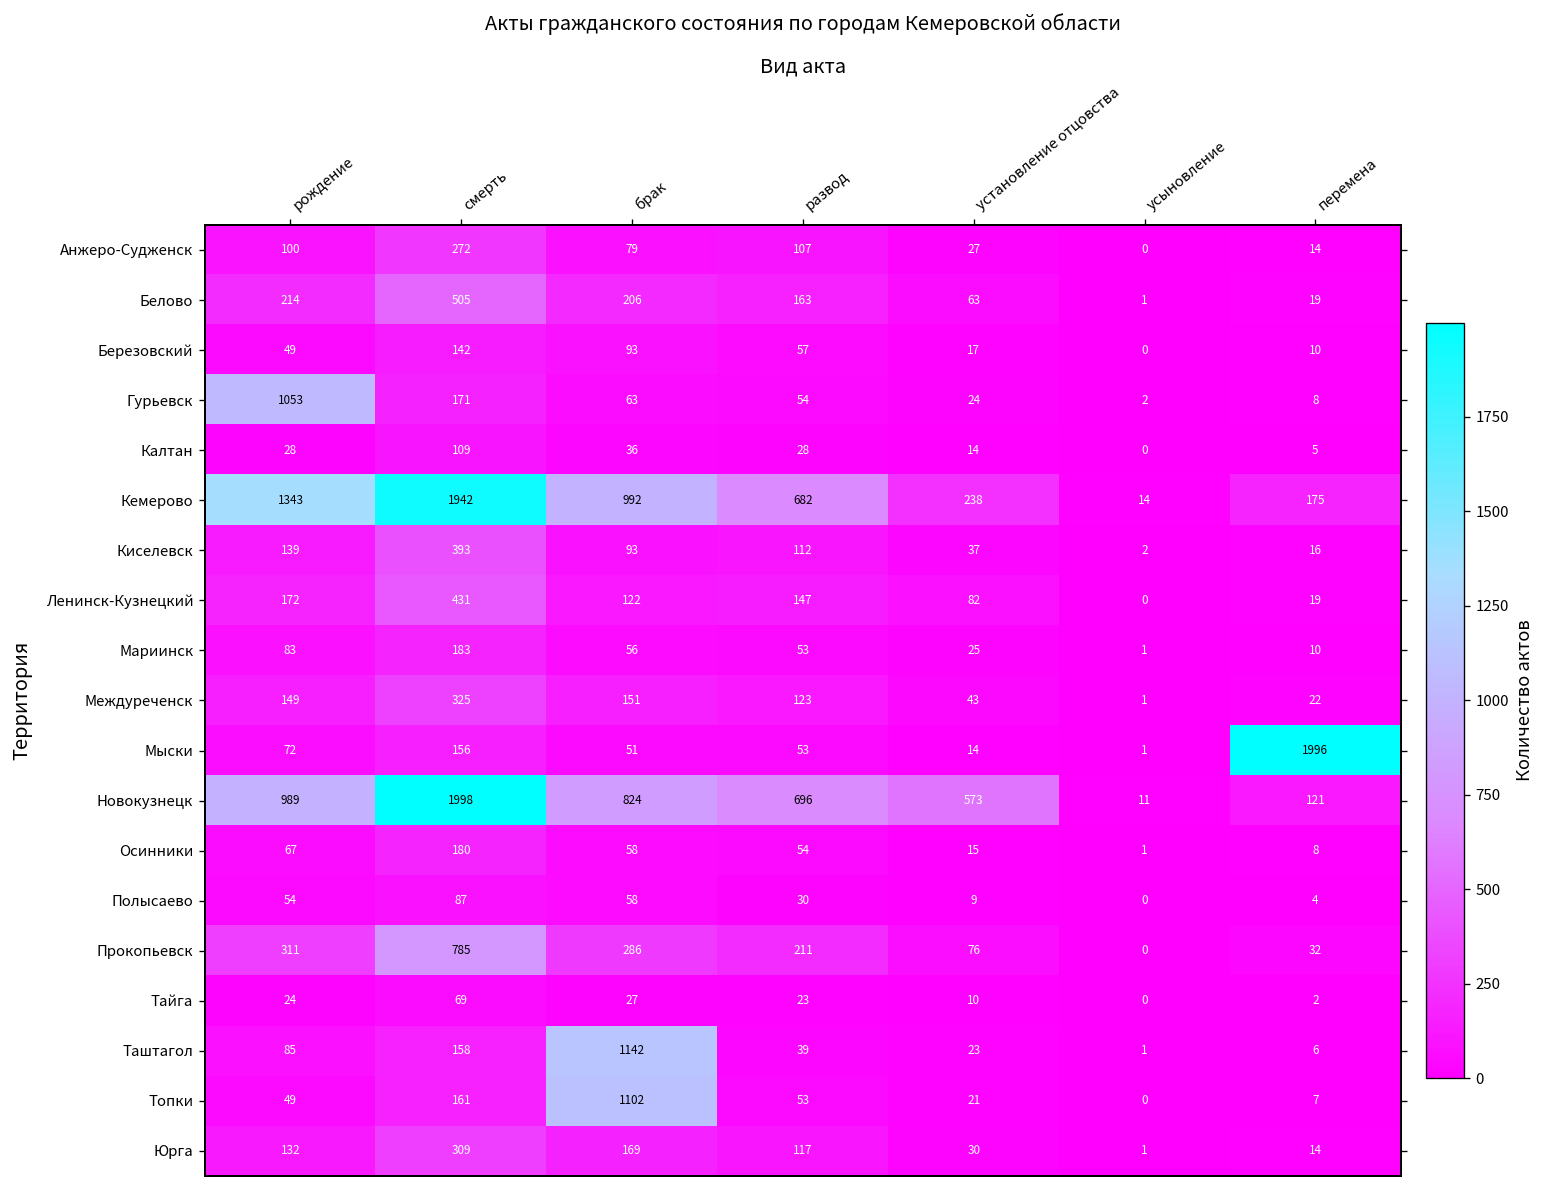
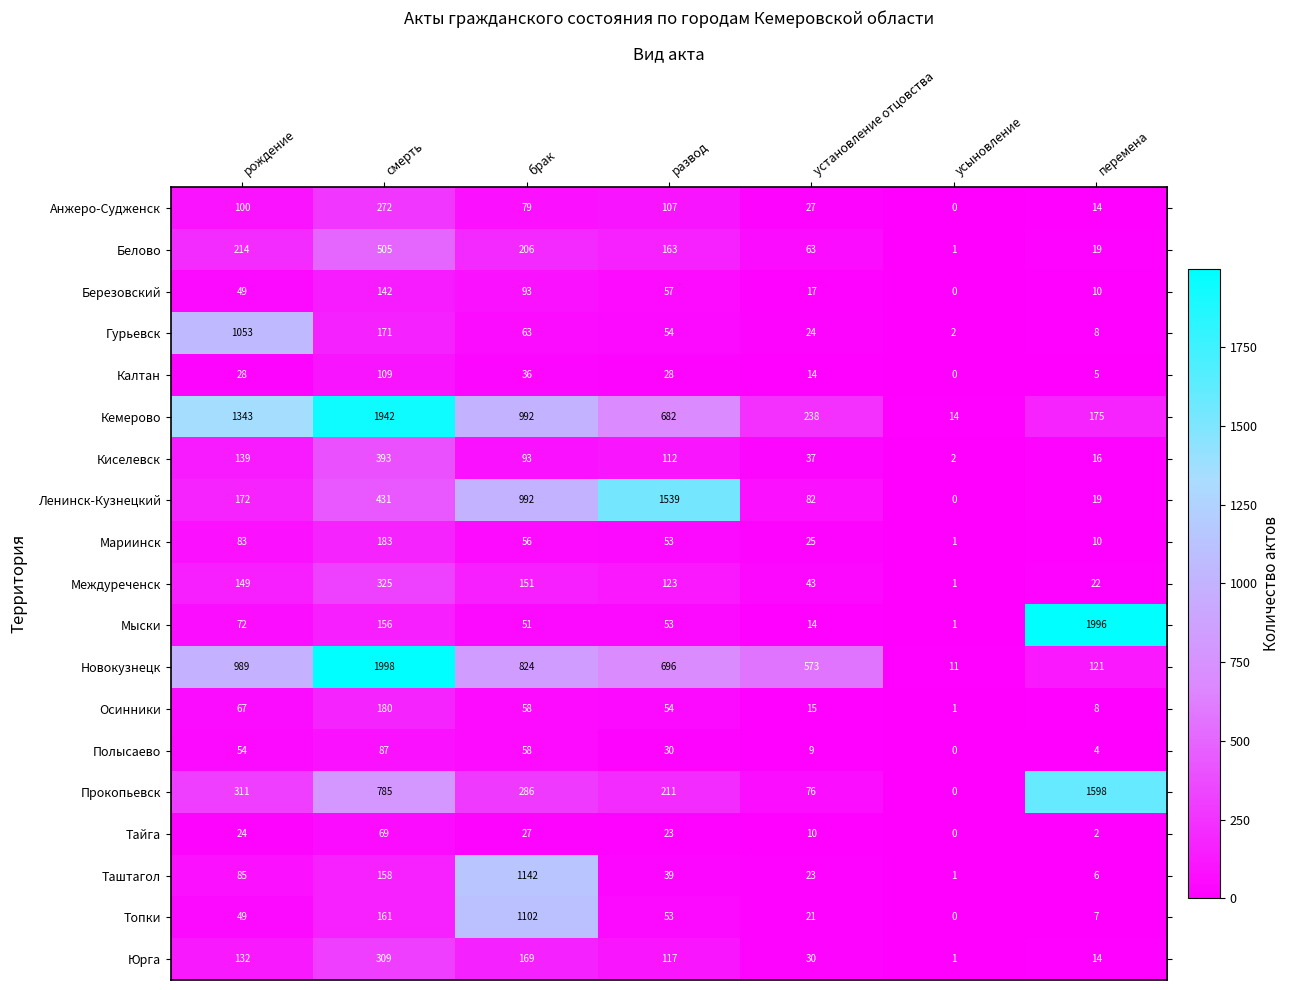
  {
    "Анжеро-Судженск": {
      "рождение": 100,
      "смерть": 272,
      "брак": 79,
      "развод": 107,
      "установление отцовства": 27,
      "усыновление": 0,
      "перемена": 14
    },
    "Белово": {
      "рождение": 214,
      "смерть": 505,
      "брак": 206,
      "развод": 163,
      "установление отцовства": 63,
      "усыновление": 1,
      "перемена": 19
    },
    "Березовский": {
      "рождение": 49,
      "смерть": 142,
      "брак": 93,
      "развод": 57,
      "установление отцовства": 17,
      "усыновление": 0,
      "перемена": 10
    },
    "Гурьевск": {
      "рождение": 1053,
      "смерть": 171,
      "брак": 63,
      "развод": 54,
      "установление отцовства": 24,
      "усыновление": 2,
      "перемена": 8
    },
    "Калтан": {
      "рождение": 28,
      "смерть": 109,
      "брак": 36,
      "развод": 28,
      "установление отцовства": 14,
      "усыновление": 0,
      "перемена": 5
    },
    "Кемерово": {
      "рождение": 1343,
      "смерть": 1942,
      "брак": 992,
      "развод": 682,
      "установление отцовства": 238,
      "усыновление": 14,
      "перемена": 175
    },
    "Киселевск": {
      "рождение": 139,
      "смерть": 393,
      "брак": 93,
      "развод": 112,
      "установление отцовства": 37,
      "усыновление": 2,
      "перемена": 16
    },
    "Ленинск-Кузнецкий": {
      "рождение": 172,
      "смерть": 431,
-     "брак": 122,
-     "развод": 147,
+     "брак": 992,
+     "развод": 1539,
      "установление отцовства": 82,
      "усыновление": 0,
      "перемена": 19
    },
    "Мариинск": {
      "рождение": 83,
      "смерть": 183,
      "брак": 56,
      "развод": 53,
      "установление отцовства": 25,
      "усыновление": 1,
      "перемена": 10
    },
    "Междуреченск": {
      "рождение": 149,
      "смерть": 325,
      "брак": 151,
      "развод": 123,
      "установление отцовства": 43,
      "усыновление": 1,
      "перемена": 22
    },
    "Мыски": {
      "рождение": 72,
      "смерть": 156,
      "брак": 51,
      "развод": 53,
      "установление отцовства": 14,
      "усыновление": 1,
      "перемена": 1996
    },
    "Новокузнецк": {
      "рождение": 989,
      "смерть": 1998,
      "брак": 824,
      "развод": 696,
      "установление отцовства": 573,
      "усыновление": 11,
      "перемена": 121
    },
    "Осинники": {
      "рождение": 67,
      "смерть": 180,
      "брак": 58,
      "развод": 54,
      "установление отцовства": 15,
      "усыновление": 1,
      "перемена": 8
    },
    "Полысаево": {
      "рождение": 54,
      "смерть": 87,
      "брак": 58,
      "развод": 30,
      "установление отцовства": 9,
      "усыновление": 0,
      "перемена": 4
    },
    "Прокопьевск": {
      "рождение": 311,
      "смерть": 785,
      "брак": 286,
      "развод": 211,
      "установление отцовства": 76,
      "усыновление": 0,
-     "перемена": 32
+     "перемена": 1598
    },
    "Тайга": {
      "рождение": 24,
      "смерть": 69,
      "брак": 27,
      "развод": 23,
      "установление отцовства": 10,
      "усыновление": 0,
      "перемена": 2
    },
    "Таштагол": {
      "рождение": 85,
      "смерть": 158,
      "брак": 1142,
      "развод": 39,
      "установление отцовства": 23,
      "усыновление": 1,
      "перемена": 6
    },
    "Топки": {
      "рождение": 49,
      "смерть": 161,
      "брак": 1102,
      "развод": 53,
      "установление отцовства": 21,
      "усыновление": 0,
      "перемена": 7
    },
    "Юрга": {
      "рождение": 132,
      "смерть": 309,
      "брак": 169,
      "развод": 117,
      "установление отцовства": 30,
      "усыновление": 1,
      "перемена": 14
    }
  }
